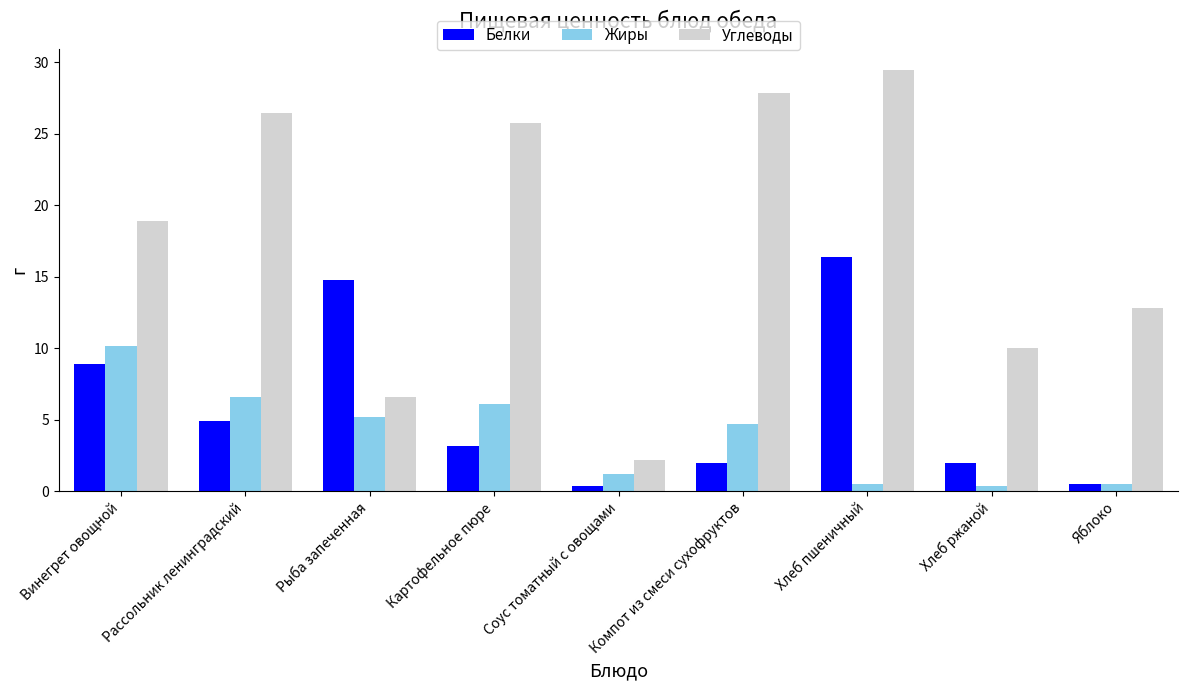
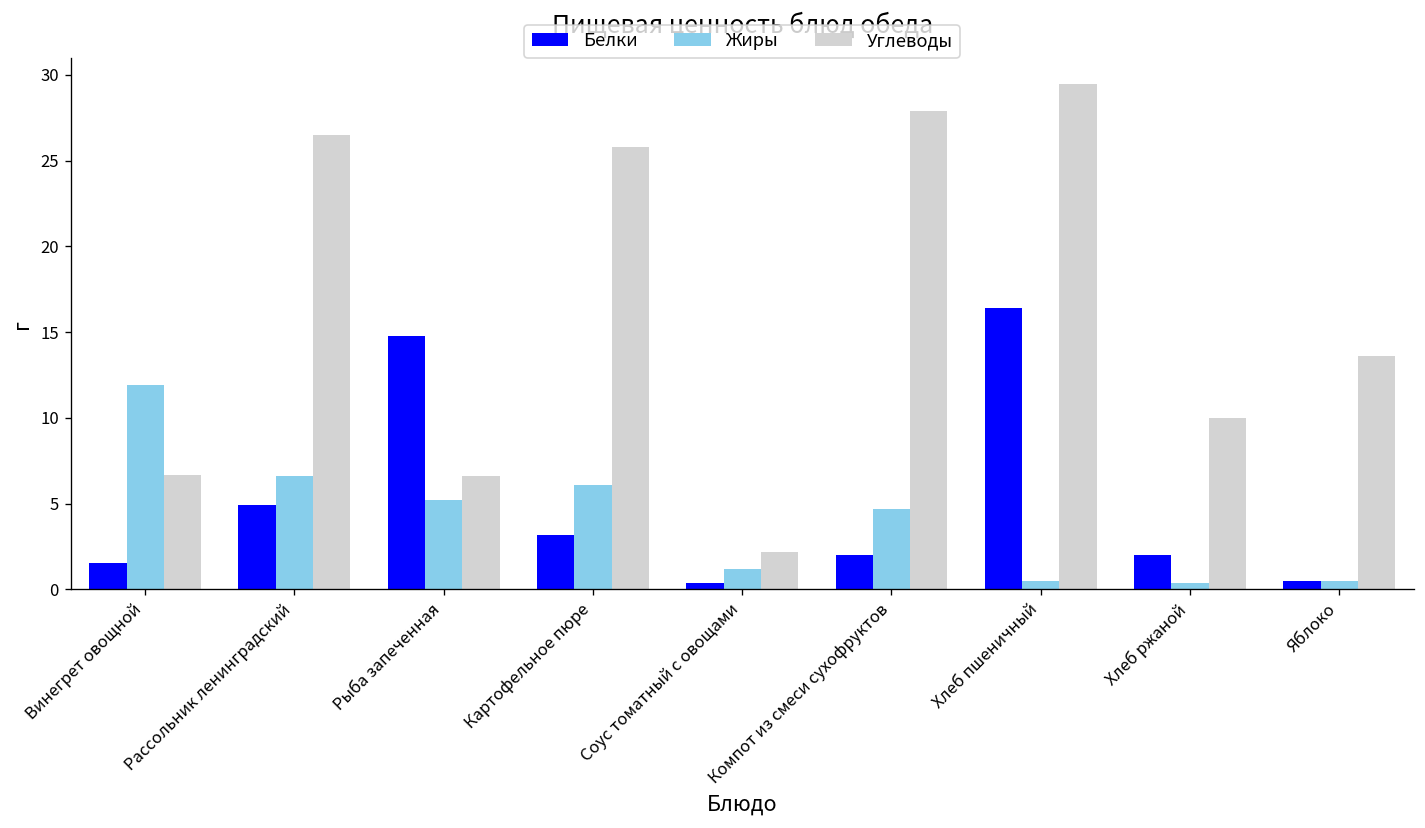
  {
    "Белки": {
-     "Винегрет овощной": 8.9,
+     "Винегрет овощной": 1.6,
      "Рассольник ленинградский": 4.9,
      "Рыба запеченная": 14.8,
      "Картофельное пюре": 3.2,
      "Соус томатный с овощами": 0.4,
      "Компот из смеси сухофруктов": 2.0,
      "Хлеб пшеничный": 16.4,
      "Хлеб ржаной": 2.0,
      "Яблоко": 0.5
    },
    "Жиры": {
-     "Винегрет овощной": 10.2,
+     "Винегрет овощной": 11.9,
      "Рассольник ленинградский": 6.6,
      "Рыба запеченная": 5.2,
      "Картофельное пюре": 6.1,
      "Соус томатный с овощами": 1.2,
      "Компот из смеси сухофруктов": 4.7,
      "Хлеб пшеничный": 0.5,
      "Хлеб ржаной": 0.4,
      "Яблоко": 0.5
    },
    "Углеводы": {
-     "Винегрет овощной": 18.9,
+     "Винегрет овощной": 6.7,
      "Рассольник ленинградский": 26.5,
      "Рыба запеченная": 6.6,
      "Картофельное пюре": 25.8,
      "Соус томатный с овощами": 2.2,
      "Компот из смеси сухофруктов": 27.9,
      "Хлеб пшеничный": 29.5,
      "Хлеб ржаной": 10.0,
-     "Яблоко": 12.8
+     "Яблоко": 13.6
    }
  }
